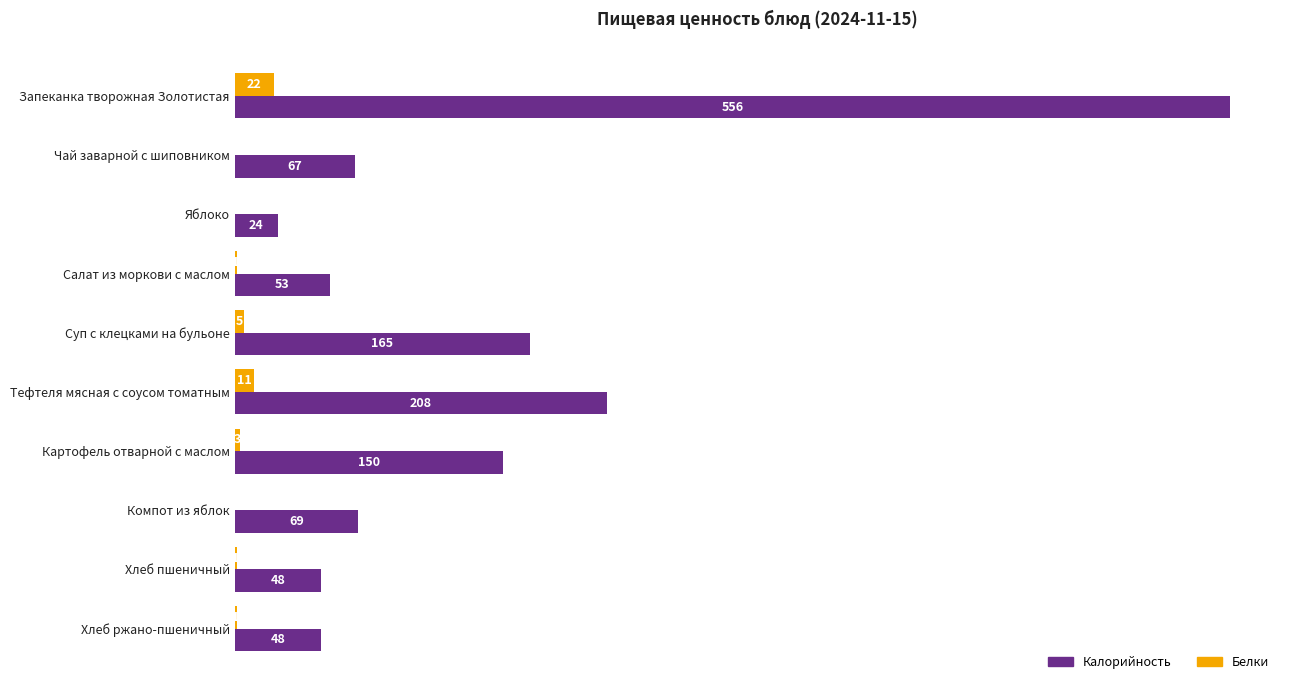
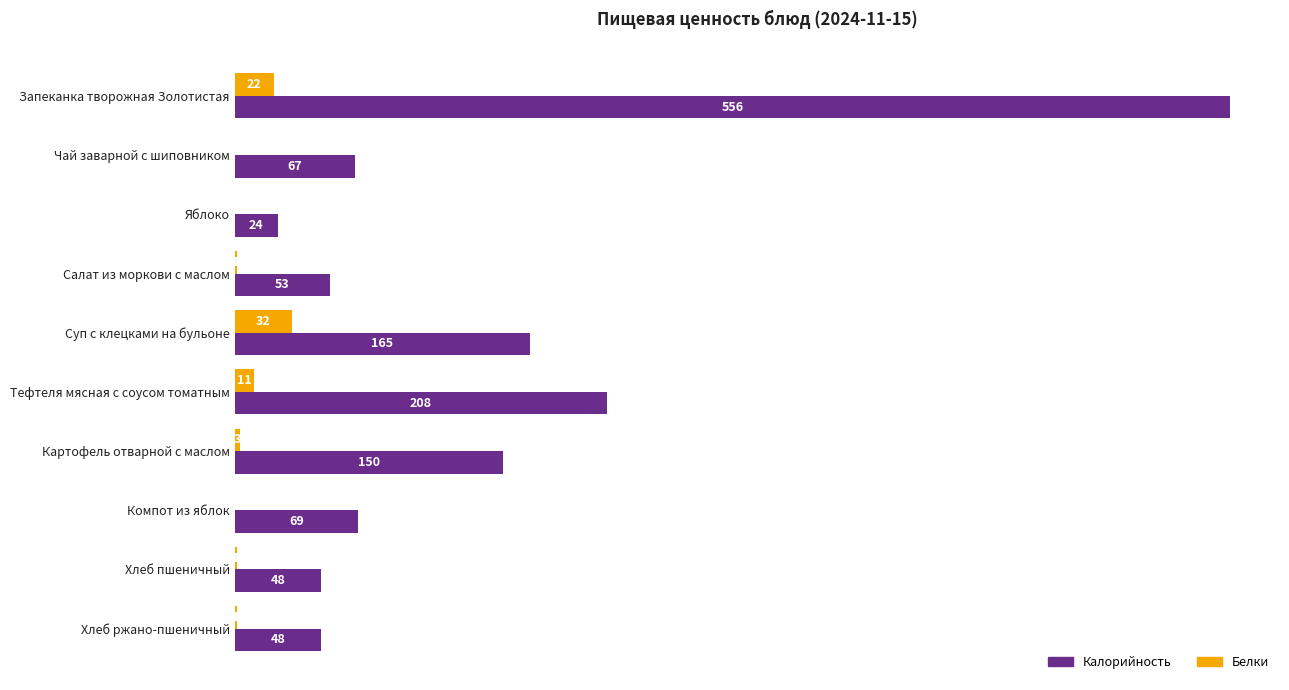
  {
    "Калорийность": {
      "Запеканка творожная Золотистая": 556,
      "Чай заварной с шиповником": 67,
      "Яблоко": 24,
      "Салат из моркови с маслом": 53,
      "Суп с клецками на бульоне": 165,
      "Тефтеля мясная с соусом томатным": 208,
      "Картофель отварной с маслом": 150,
      "Компот из яблок": 69,
      "Хлеб пшеничный": 48,
      "Хлеб ржано-пшеничный": 48
    },
    "Белки": {
      "Запеканка творожная Золотистая": 22,
-     "Суп с клецками на бульоне": 5,
+     "Суп с клецками на бульоне": 32,
      "Тефтеля мясная с соусом томатным": 11
    }
  }
